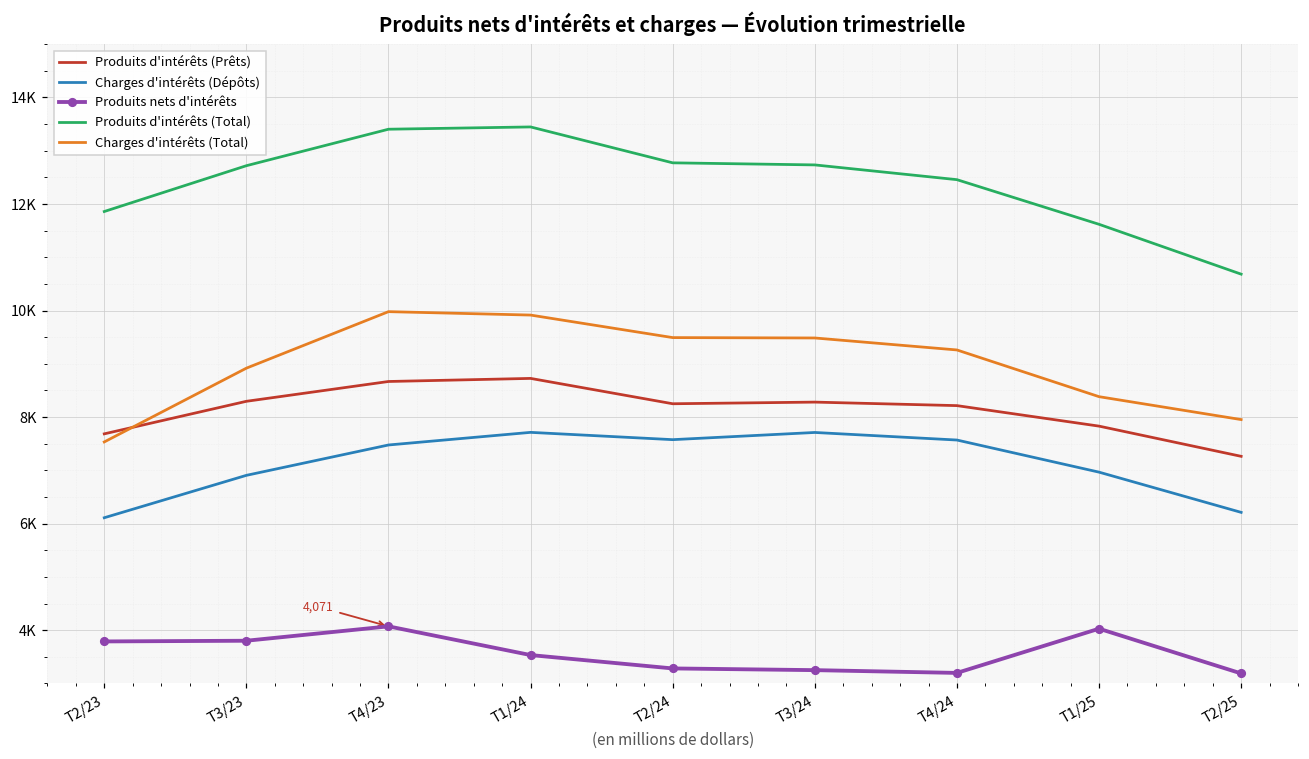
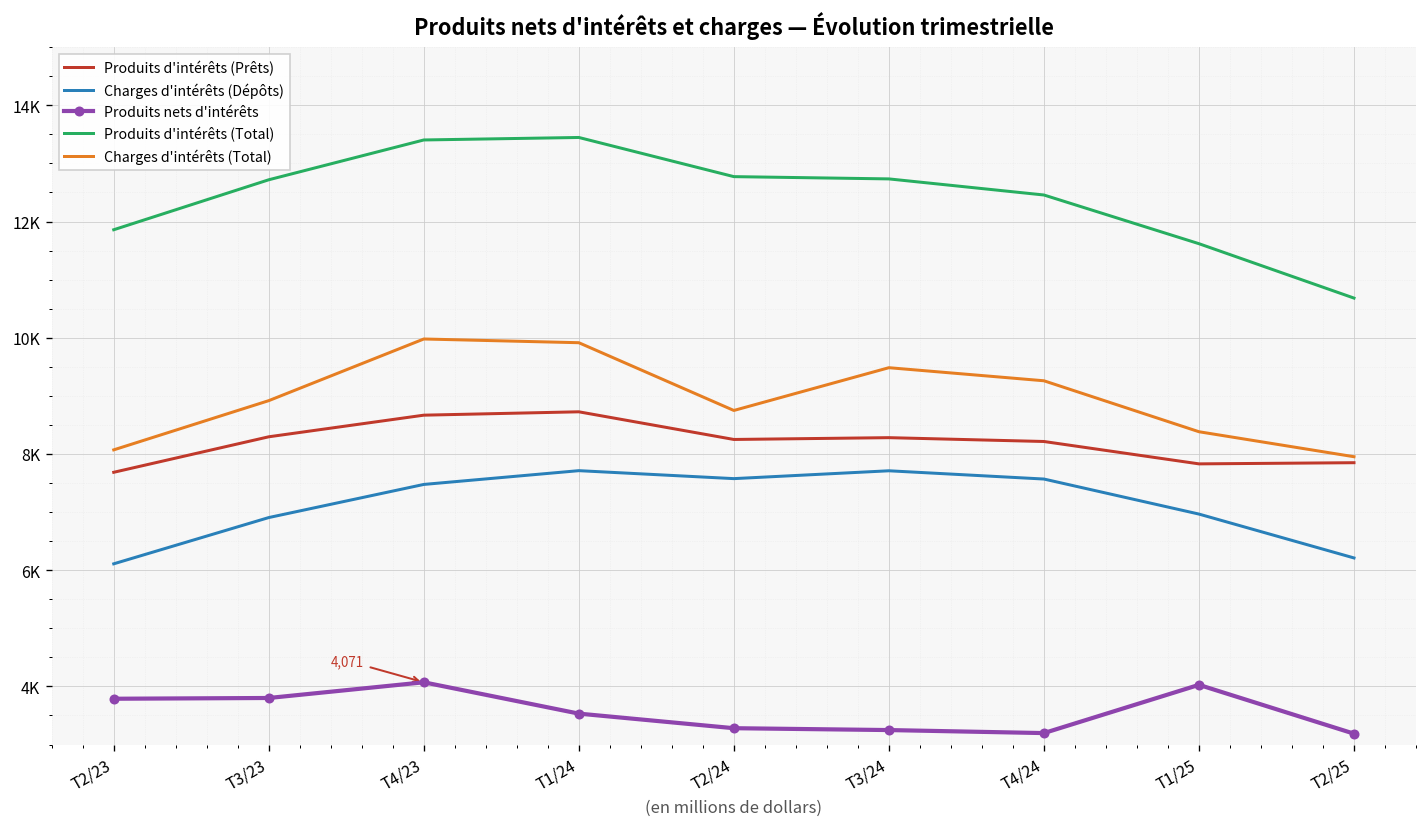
  {
    "Produits d'intérêts (Prêts)": {
      "T2/23": "7700",
      "T3/23": "8300",
      "T4/23": "8700",
      "T1/24": "8700",
      "T2/24": "8300",
      "T3/24": "8300",
      "T4/24": "8200",
      "T1/25": "7800",
-     "T2/25": "7300"
+     "T2/25": "7900"
    },
    "Charges d'intérêts (Dépôts)": {
      "T2/23": "6100",
      "T3/23": "6900",
      "T4/23": "7500",
      "T1/24": "7700",
      "T2/24": "7600",
      "T3/24": "7700",
      "T4/24": "7600",
      "T1/25": "7000",
      "T2/25": "6200"
    },
    "Produits nets d'intérêts": {
      "T4/23": "4,071"
    },
    "Produits d'intérêts (Total)": {
      "T2/23": "11900",
      "T3/23": "12700",
      "T4/23": "13400",
      "T1/24": "13400",
      "T2/24": "12800",
      "T3/24": "12700",
      "T4/24": "12500",
      "T1/25": "11600",
      "T2/25": "10700"
    },
    "Charges d'intérêts (Total)": {
-     "T2/23": "7500",
+     "T2/23": "8100",
      "T3/23": "8900",
      "T4/23": "10000",
      "T1/24": "9900",
-     "T2/24": "9500",
+     "T2/24": "8700",
      "T3/24": "9500",
      "T4/24": "9300",
      "T1/25": "8400",
      "T2/25": "8000"
    }
  }
